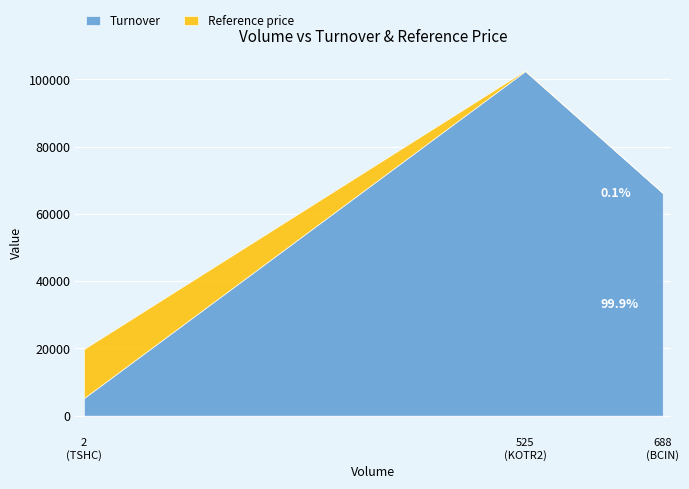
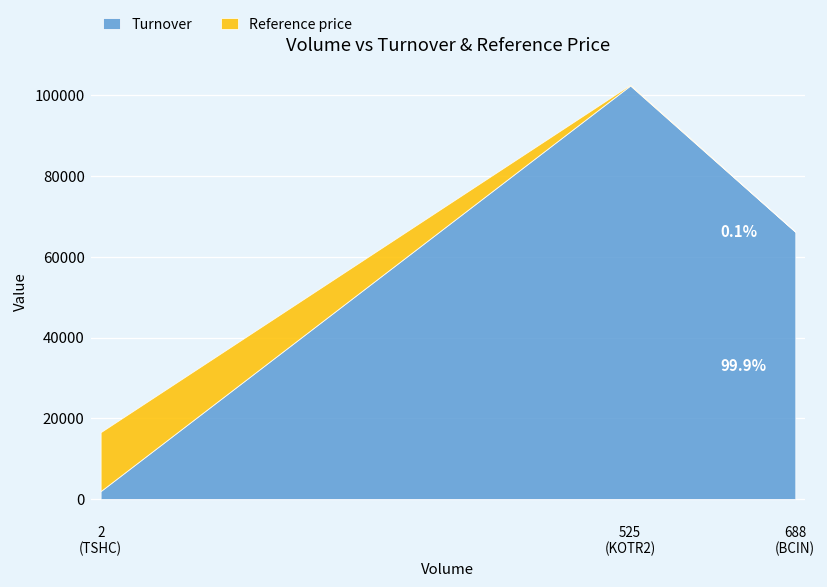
  {
    "Turnover": {
-     "2 (TSHC)": 5000
+     "2 (TSHC)": 2000
    },
    "Reference price": {
      "2 (TSHC)": 15000
    }
  }
